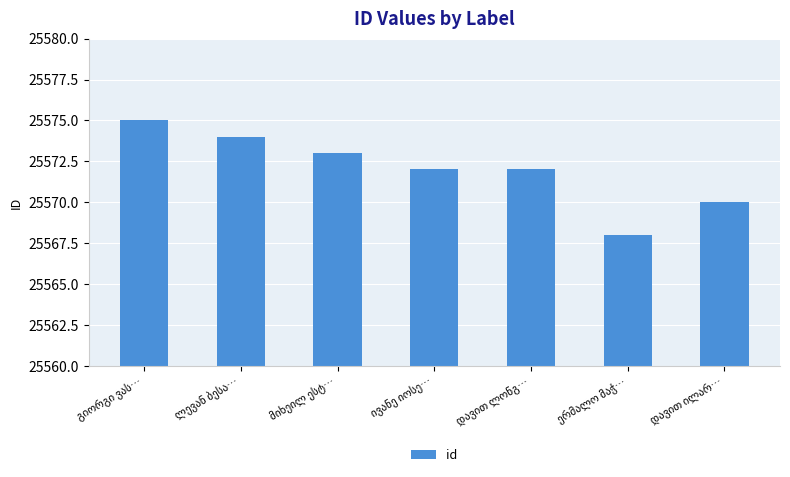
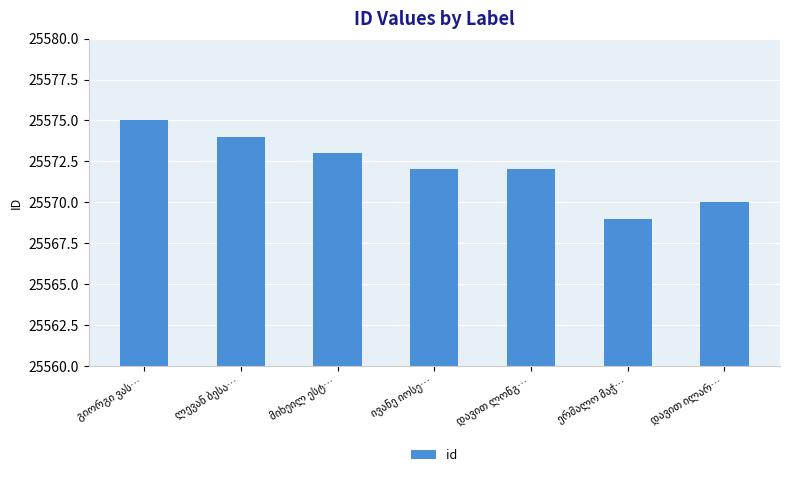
  {
    "გიორგი ვას…": 25575,
    "ლევან ბესა…": 25574,
    "მიხეილ ესტ…": 25573,
    "ივანე იოსე…": 25572,
    "დავით ლონგ…": 25572,
-   "ერმალო მაჭ…": 25568,
+   "ერმალო მაჭ…": 25569,
    "დავით ილარ…": 25570
  }
